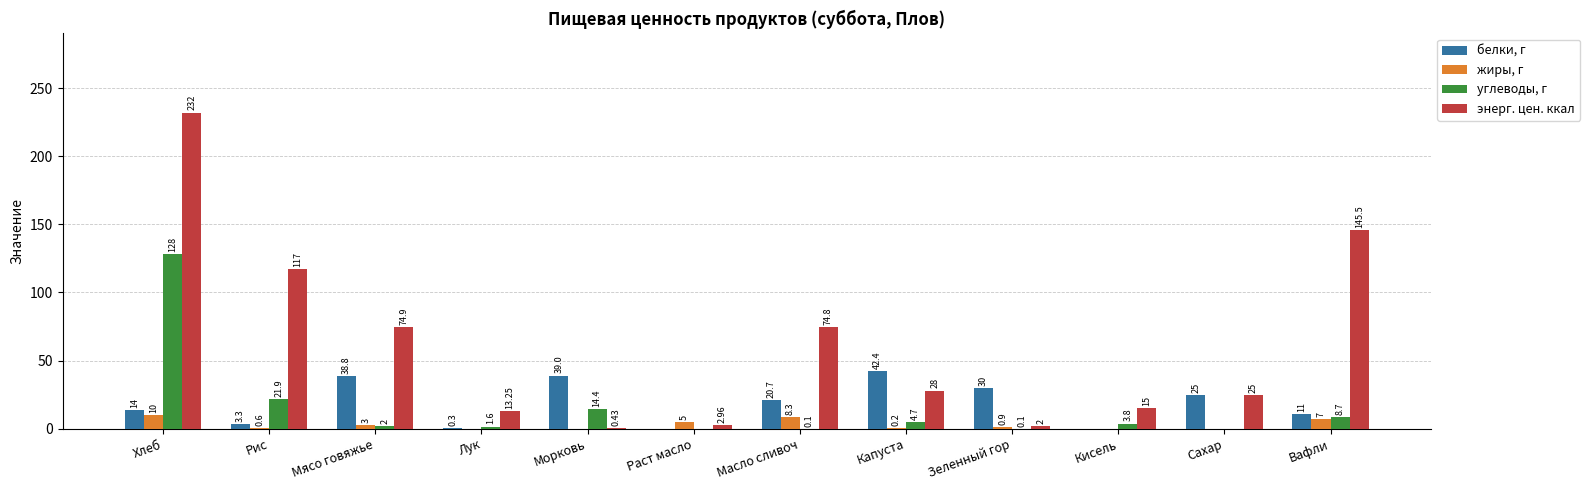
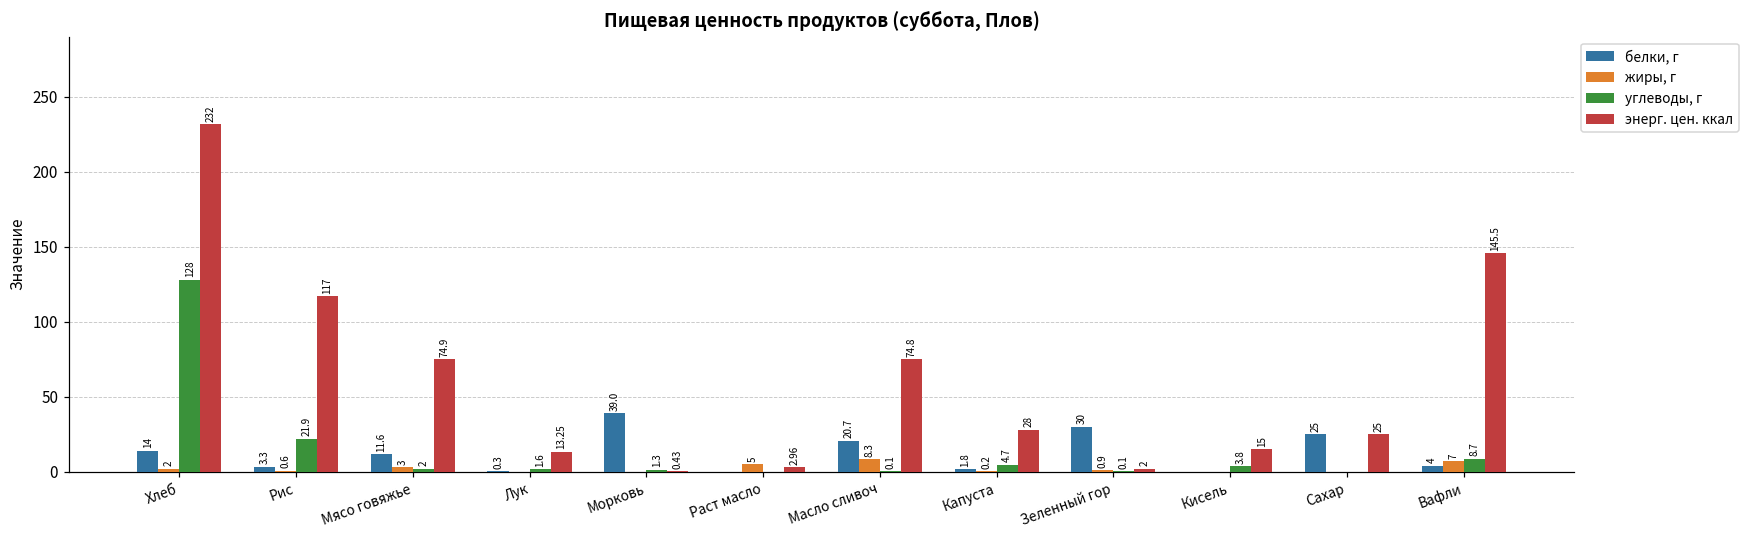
  {
    "белки, г": {
      "Хлеб": 14,
      "Рис": 3.3,
-     "Мясо говяжье": 38.8,
+     "Мясо говяжье": 11.6,
      "Лук": 0.3,
      "Морковь": 39.0,
      "Масло сливоч": 20.7,
-     "Капуста": 42.4,
+     "Капуста": 1.8,
      "Зеленный гор": 30,
      "Сахар": 25,
-     "Вафли": 11
+     "Вафли": 4
    },
    "жиры, г": {
-     "Хлеб": 10,
+     "Хлеб": 2,
      "Рис": 0.6,
      "Мясо говяжье": 3,
      "Раст масло": 5,
      "Масло сливоч": 8.3,
      "Капуста": 0.2,
      "Зеленный гор": 0.9,
      "Вафли": 7
    },
    "углеводы, г": {
      "Хлеб": 128,
      "Рис": 21.9,
      "Мясо говяжье": 2,
      "Лук": 1.6,
-     "Морковь": 14.4,
+     "Морковь": 1.3,
      "Масло сливоч": 0.1,
      "Капуста": 4.7,
      "Зеленный гор": 0.1,
      "Кисель": 3.8,
      "Вафли": 8.7
    },
    "энерг. цен. ккал": {
      "Хлеб": 232,
      "Рис": 117,
      "Мясо говяжье": 74.9,
      "Лук": 13.25,
      "Морковь": 0.43,
      "Раст масло": 2.96,
      "Масло сливоч": 74.8,
      "Капуста": 28,
      "Зеленный гор": 2,
      "Кисель": 15,
      "Сахар": 25,
      "Вафли": 145.5
    }
  }
